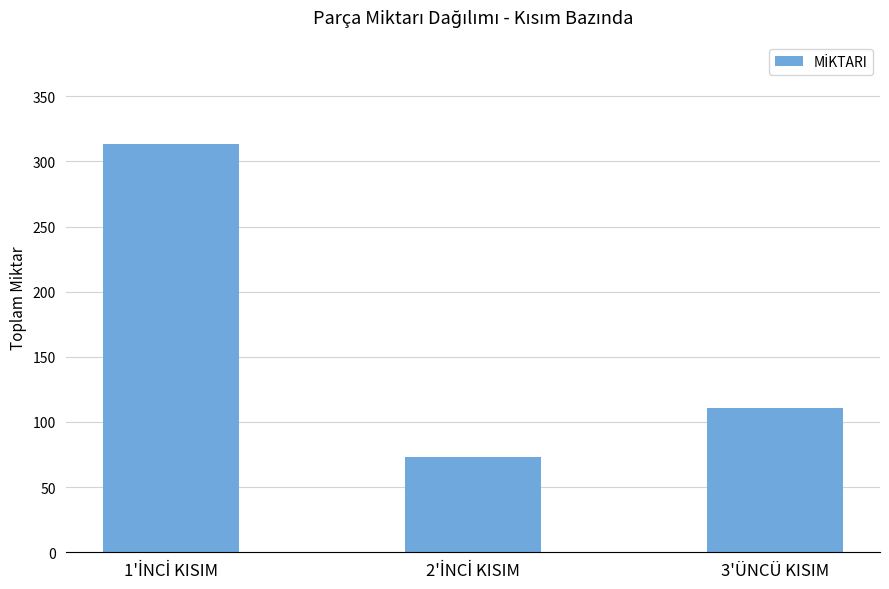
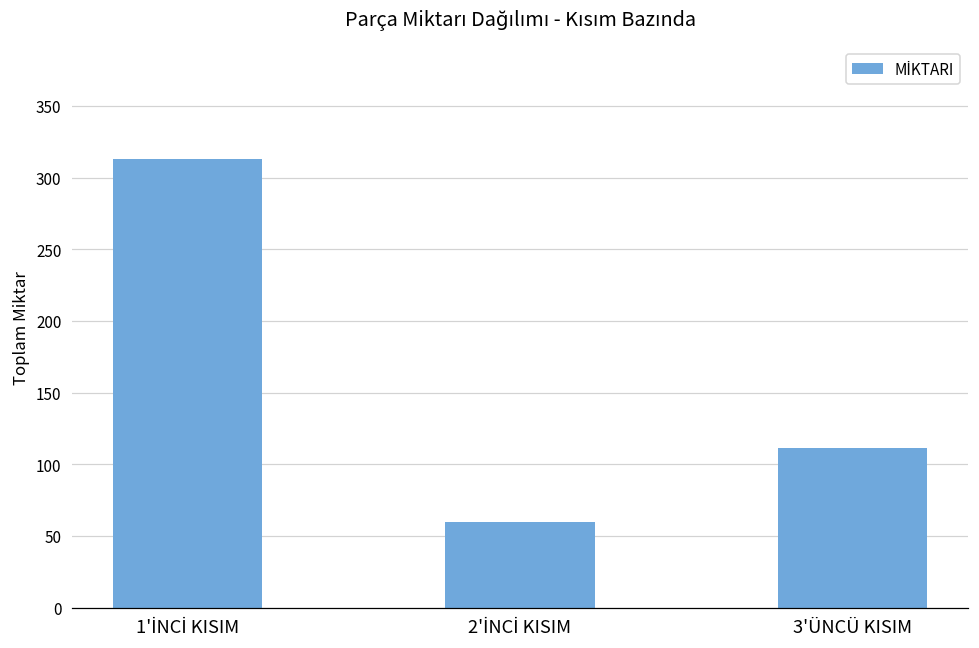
  {
    "1'İNCİ KISIM": 313,
-   "2'İNCİ KISIM": 73,
+   "2'İNCİ KISIM": 60,
    "3'ÜNCÜ KISIM": 111
  }
